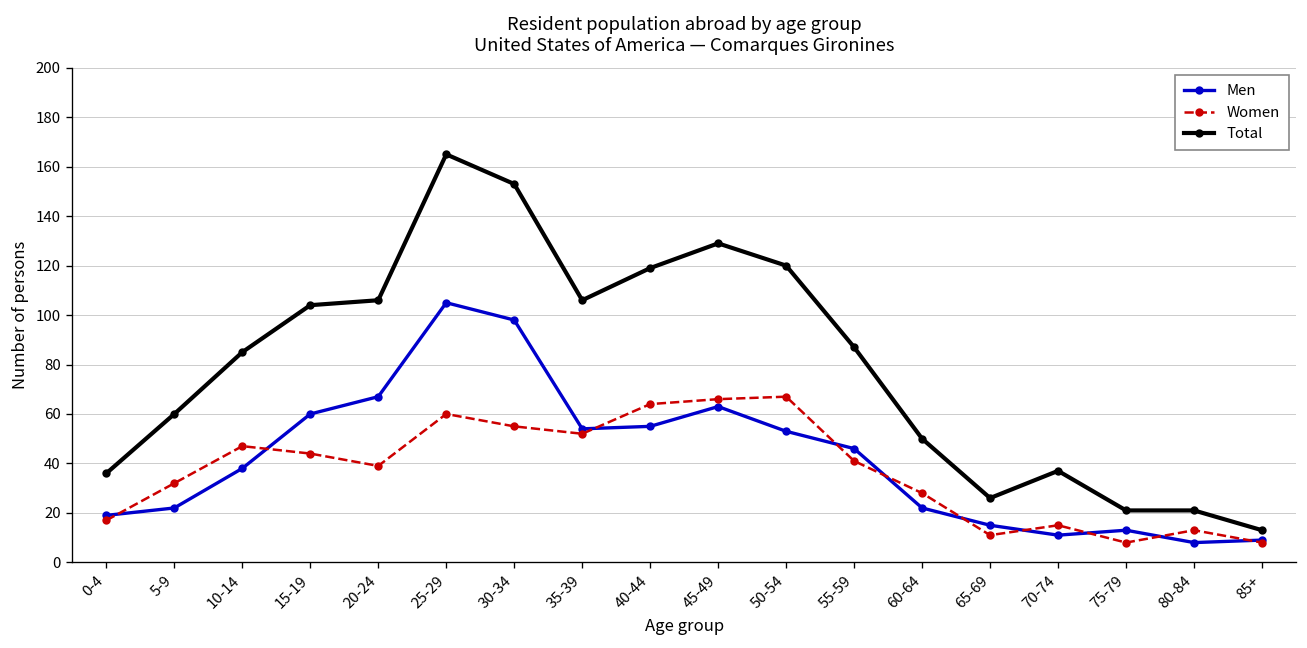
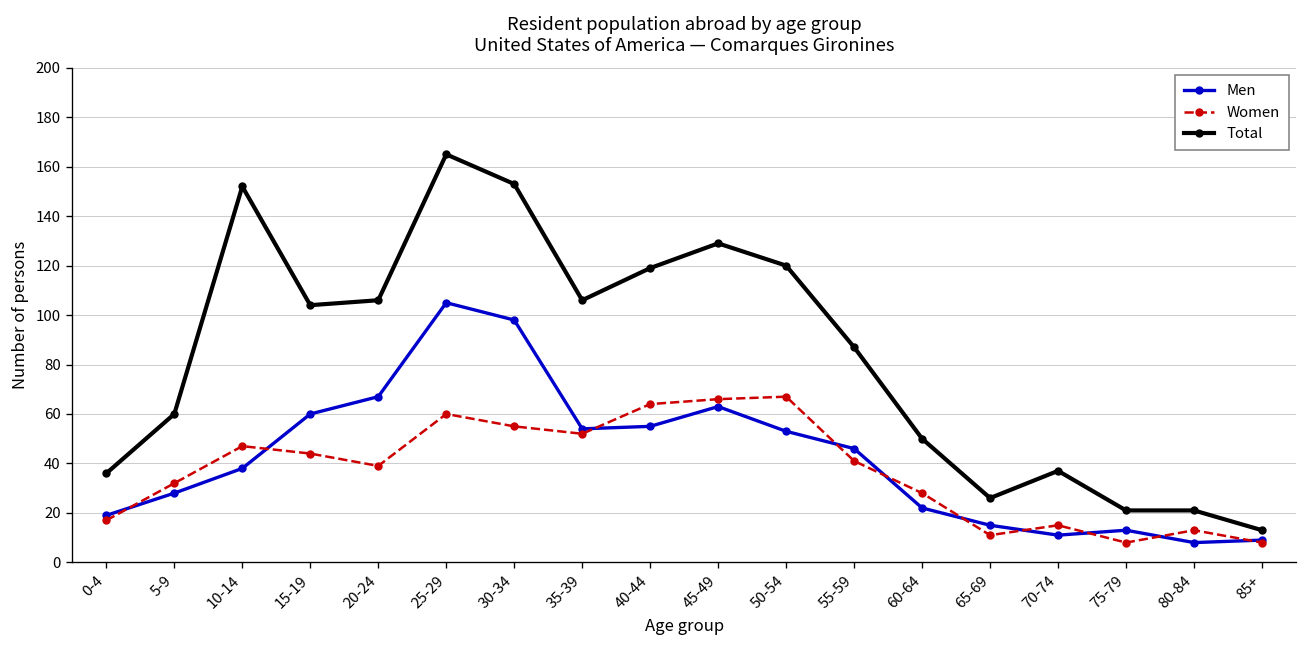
  {
    "Men": {
      "0-4": 19,
-     "5-9": 22,
+     "5-9": 28,
      "10-14": 38,
      "15-19": 60,
      "20-24": 67,
      "25-29": 105,
      "30-34": 98,
      "35-39": 54,
      "40-44": 55,
      "45-49": 63,
      "50-54": 53,
      "55-59": 46,
      "60-64": 22,
      "65-69": 15,
      "70-74": 11,
      "75-79": 13,
      "80-84": 8
    },
    "Women": {
      "0-4": 17,
      "5-9": 32,
      "10-14": 47,
      "15-19": 44,
      "20-24": 39,
      "25-29": 60,
      "30-34": 55,
      "35-39": 52,
      "40-44": 64,
      "45-49": 66,
      "50-54": 67,
      "55-59": 41,
      "60-64": 28,
      "65-69": 11,
      "70-74": 15,
      "75-79": 8,
      "80-84": 13
    },
    "Total": {
      "0-4": 36,
      "5-9": 60,
-     "10-14": 85,
+     "10-14": 152,
      "15-19": 104,
      "20-24": 106,
      "25-29": 165,
      "30-34": 153,
      "35-39": 106,
      "40-44": 119,
      "45-49": 129,
      "50-54": 120,
      "55-59": 87,
      "60-64": 50,
      "65-69": 26,
      "70-74": 37,
      "75-79": 21,
      "80-84": 21,
      "85+": 13
    }
  }
